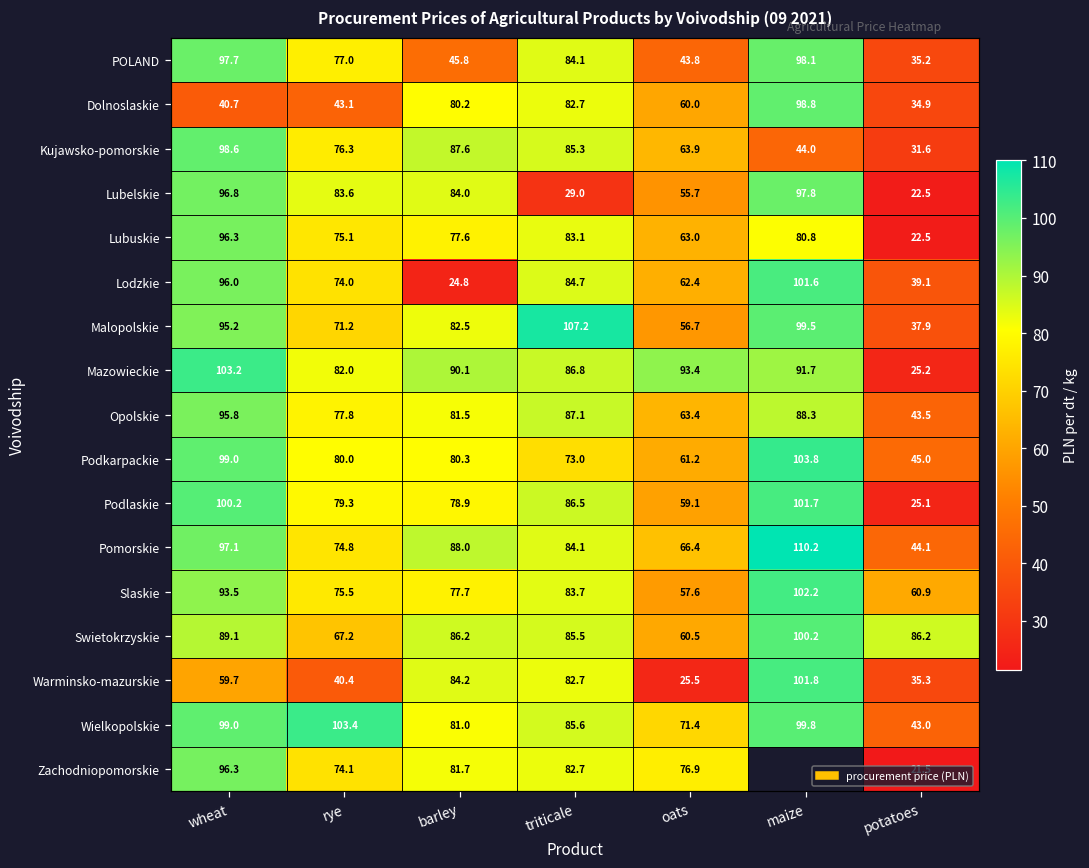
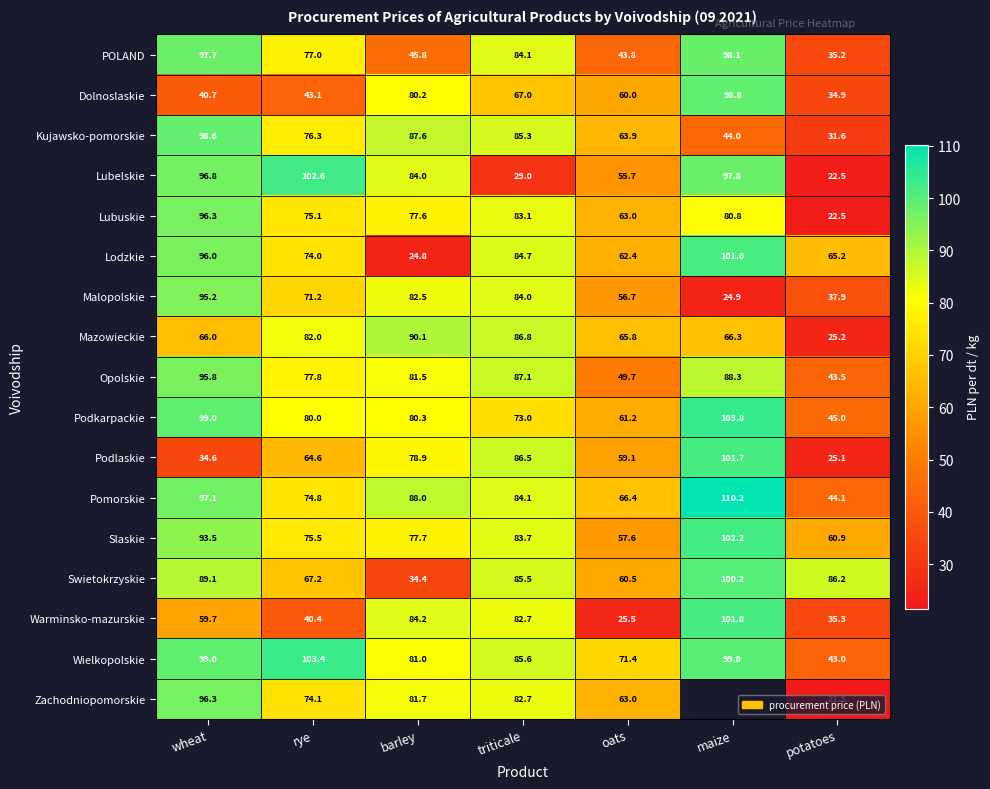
  {
    "POLAND": {
      "wheat": 97.7,
      "rye": 77.0,
      "barley": 45.8,
      "triticale": 84.1,
      "oats": 43.8,
      "maize": 98.1,
      "potatoes": 35.2
    },
    "Dolnoslaskie": {
      "wheat": 40.7,
      "rye": 43.1,
      "barley": 80.2,
-     "triticale": 82.7,
+     "triticale": 67.0,
      "oats": 60.0,
      "maize": 98.8,
      "potatoes": 34.9
    },
    "Kujawsko-pomorskie": {
      "wheat": 98.6,
      "rye": 76.3,
      "barley": 87.6,
      "triticale": 85.3,
      "oats": 63.9,
      "maize": 44.0,
      "potatoes": 31.6
    },
    "Lubelskie": {
      "wheat": 96.8,
-     "rye": 83.6,
+     "rye": 102.6,
      "barley": 84.0,
      "triticale": 29.0,
      "oats": 55.7,
      "maize": 97.8,
      "potatoes": 22.5
    },
    "Lubuskie": {
      "wheat": 96.3,
      "rye": 75.1,
      "barley": 77.6,
      "triticale": 83.1,
      "oats": 63.0,
      "maize": 80.8,
      "potatoes": 22.5
    },
    "Lodzkie": {
      "wheat": 96.0,
      "rye": 74.0,
      "barley": 24.8,
      "triticale": 84.7,
      "oats": 62.4,
      "maize": 101.6,
-     "potatoes": 39.1
+     "potatoes": 65.2
    },
    "Malopolskie": {
      "wheat": 95.2,
      "rye": 71.2,
      "barley": 82.5,
-     "triticale": 107.2,
+     "triticale": 84.0,
      "oats": 56.7,
-     "maize": 99.5,
+     "maize": 24.9,
      "potatoes": 37.9
    },
    "Mazowieckie": {
-     "wheat": 103.2,
+     "wheat": 66.0,
      "rye": 82.0,
      "barley": 90.1,
      "triticale": 86.8,
-     "oats": 93.4,
-     "maize": 91.7,
+     "oats": 65.8,
+     "maize": 66.3,
      "potatoes": 25.2
    },
    "Opolskie": {
      "wheat": 95.8,
      "rye": 77.8,
      "barley": 81.5,
      "triticale": 87.1,
-     "oats": 63.4,
+     "oats": 49.7,
      "maize": 88.3,
      "potatoes": 43.5
    },
    "Podkarpackie": {
      "wheat": 99.0,
      "rye": 80.0,
      "barley": 80.3,
      "triticale": 73.0,
      "oats": 61.2,
      "maize": 103.8,
      "potatoes": 45.0
    },
    "Podlaskie": {
-     "wheat": 100.2,
-     "rye": 79.3,
+     "wheat": 34.6,
+     "rye": 64.6,
      "barley": 78.9,
      "triticale": 86.5,
      "oats": 59.1,
      "maize": 101.7,
      "potatoes": 25.1
    },
    "Pomorskie": {
      "wheat": 97.1,
      "rye": 74.8,
      "barley": 88.0,
      "triticale": 84.1,
      "oats": 66.4,
      "maize": 110.2,
      "potatoes": 44.1
    },
    "Slaskie": {
      "wheat": 93.5,
      "rye": 75.5,
      "barley": 77.7,
      "triticale": 83.7,
      "oats": 57.6,
      "maize": 102.2,
      "potatoes": 60.9
    },
    "Swietokrzyskie": {
      "wheat": 89.1,
      "rye": 67.2,
-     "barley": 86.2,
+     "barley": 34.4,
      "triticale": 85.5,
      "oats": 60.5,
      "maize": 100.2,
      "potatoes": 86.2
    },
    "Warminsko-mazurskie": {
      "wheat": 59.7,
      "rye": 40.4,
      "barley": 84.2,
      "triticale": 82.7,
      "oats": 25.5,
      "maize": 101.8,
      "potatoes": 35.3
    },
    "Wielkopolskie": {
      "wheat": 99.0,
      "rye": 103.4,
      "barley": 81.0,
      "triticale": 85.6,
      "oats": 71.4,
      "maize": 99.8,
      "potatoes": 43.0
    },
    "Zachodniopomorskie": {
      "wheat": 96.3,
      "rye": 74.1,
      "barley": 81.7,
      "triticale": 82.7,
-     "oats": 76.9
+     "oats": 63.0
    }
  }
